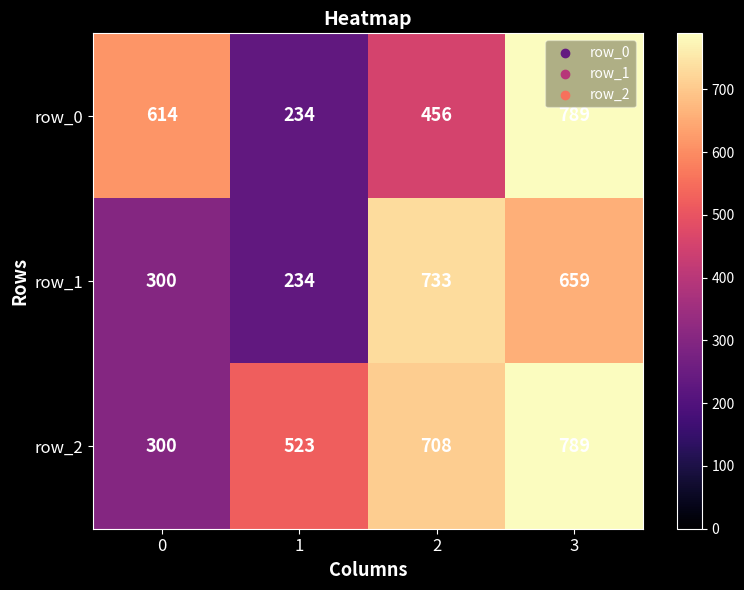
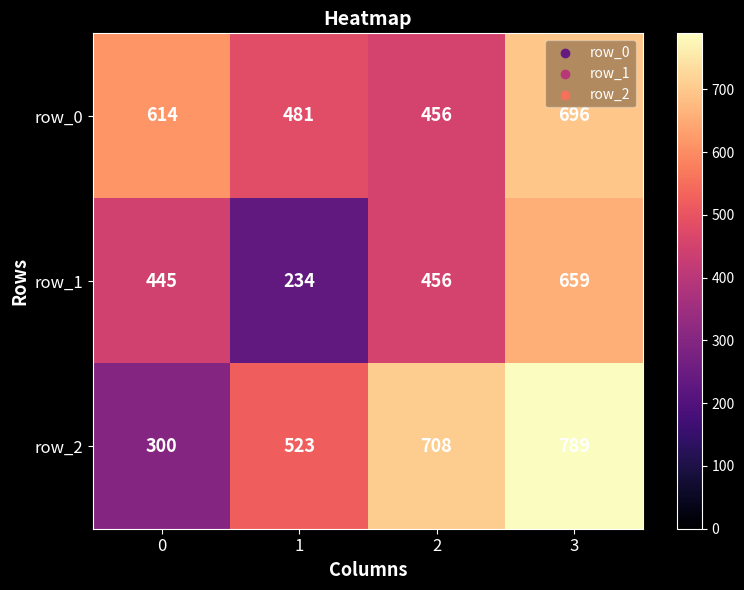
  {
    "row_0": {
      "0": 614,
-     "1": 234,
+     "1": 481,
      "2": 456,
-     "3": 789
+     "3": 696
    },
    "row_1": {
-     "0": 300,
+     "0": 445,
      "1": 234,
-     "2": 733,
+     "2": 456,
      "3": 659
    },
    "row_2": {
      "0": 300,
      "1": 523,
      "2": 708,
      "3": 789
    }
  }
